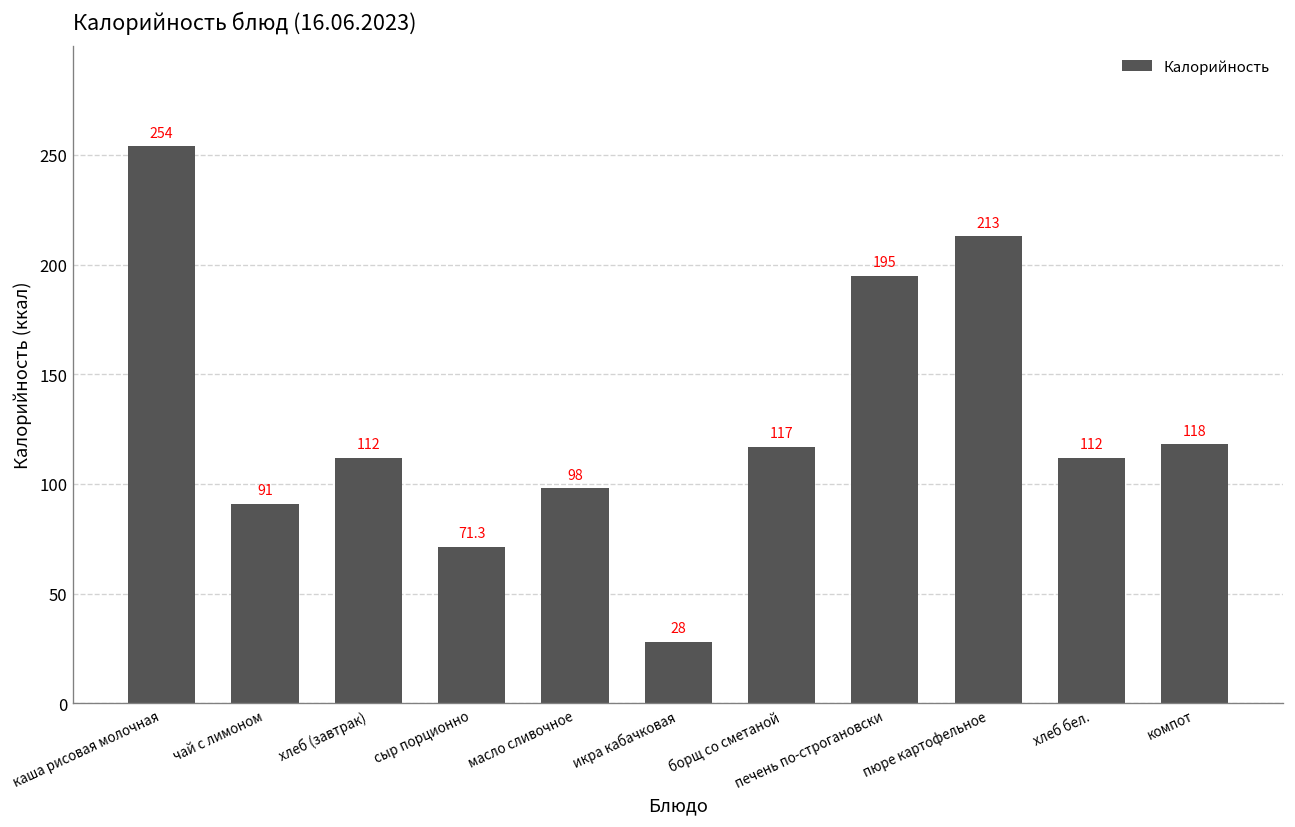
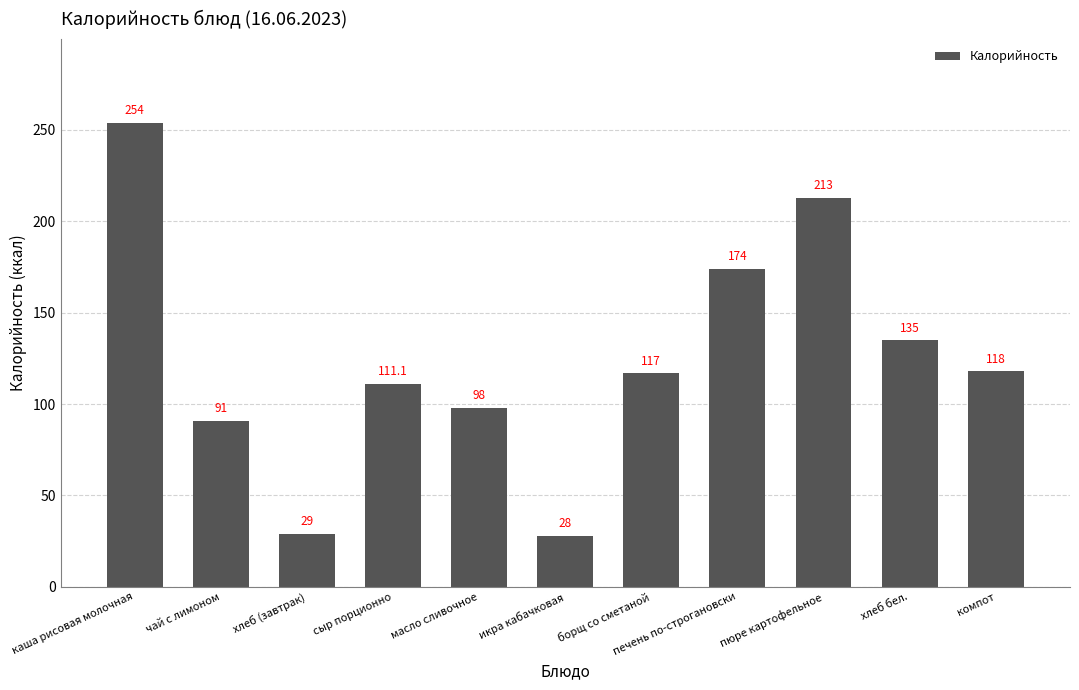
  {
    "каша рисовая молочная": 254,
    "чай с лимоном": 91,
-   "хлеб (завтрак)": 112,
-   "сыр порционно": 71.3,
+   "хлеб (завтрак)": 29,
+   "сыр порционно": 111.1,
    "масло сливочное": 98,
    "икра кабачковая": 28,
    "борщ со сметаной": 117,
-   "печень по-строгановски": 195,
+   "печень по-строгановски": 174,
    "пюре картофельное": 213,
-   "хлеб бел.": 112,
+   "хлеб бел.": 135,
    "компот": 118
  }
